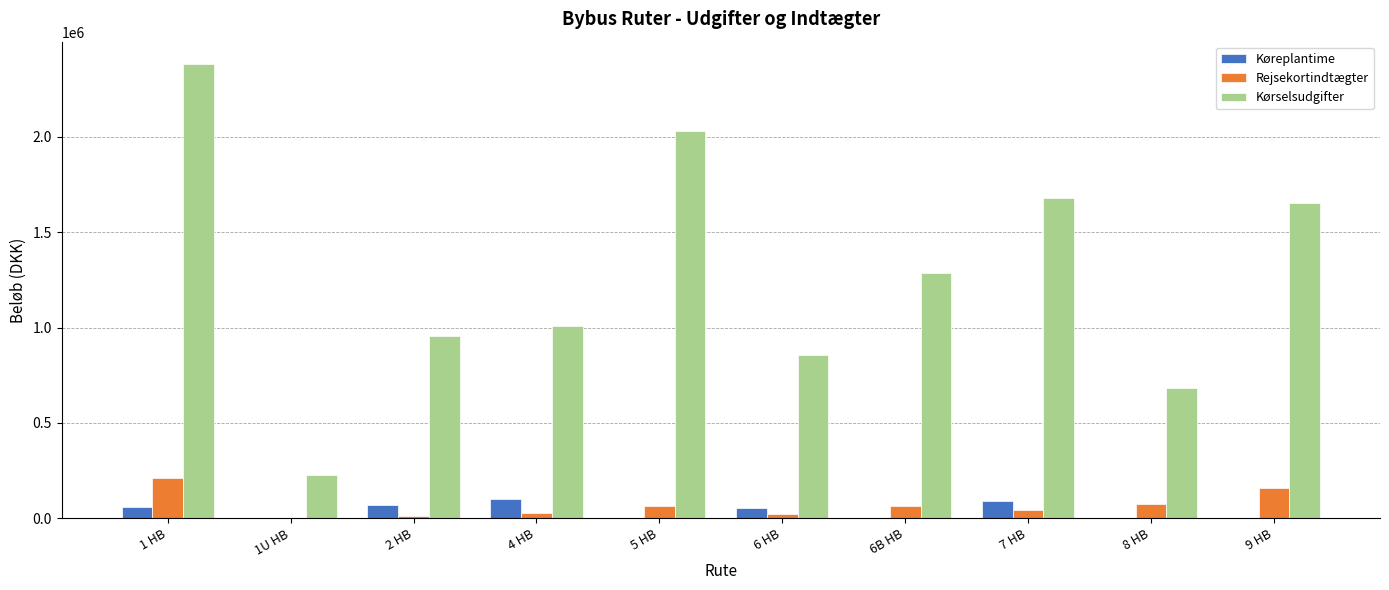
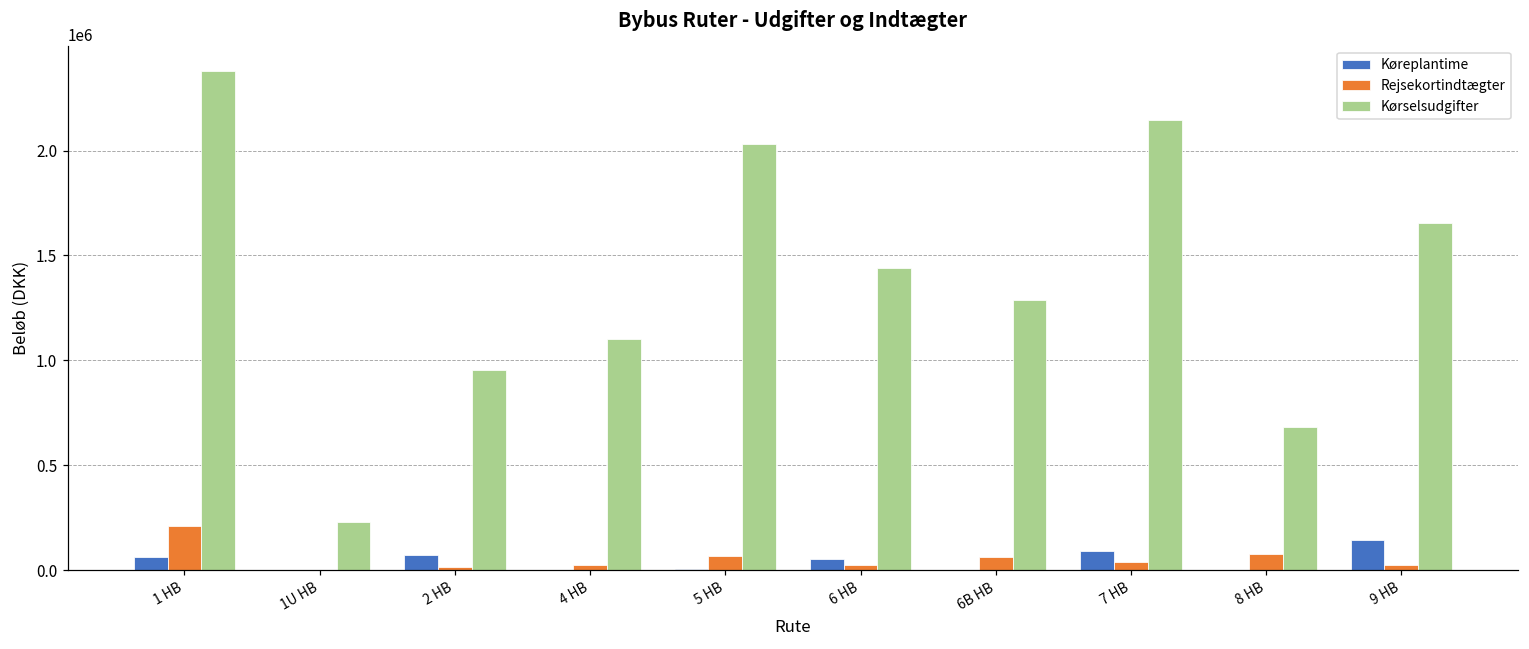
  {
    "Køreplantime": {
      "1 HB": 60000,
      "2 HB": 70000,
-     "4 HB": 100000,
+     "4 HB": 0,
      "6 HB": 60000,
      "7 HB": 90000,
-     "9 HB": 0
+     "9 HB": 140000
    },
    "Rejsekortindtægter": {
      "1 HB": 210000,
      "4 HB": 30000,
      "5 HB": 70000,
      "6 HB": 20000,
      "6B HB": 60000,
      "7 HB": 40000,
      "8 HB": 80000,
-     "9 HB": 160000
+     "9 HB": 20000
    },
    "Kørselsudgifter": {
      "1 HB": 2380000,
      "1U HB": 230000,
      "2 HB": 950000,
-     "4 HB": 1010000,
+     "4 HB": 1100000,
      "5 HB": 2030000,
-     "6 HB": 860000,
+     "6 HB": 1440000,
      "6B HB": 1290000,
-     "7 HB": 1680000,
+     "7 HB": 2150000,
      "8 HB": 680000,
      "9 HB": 1650000
    }
  }
